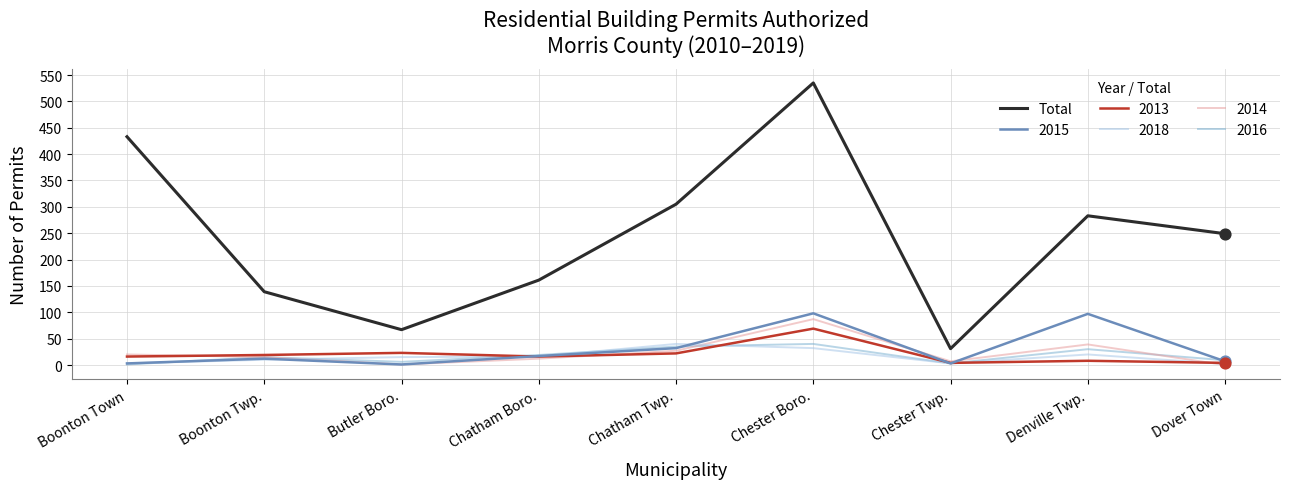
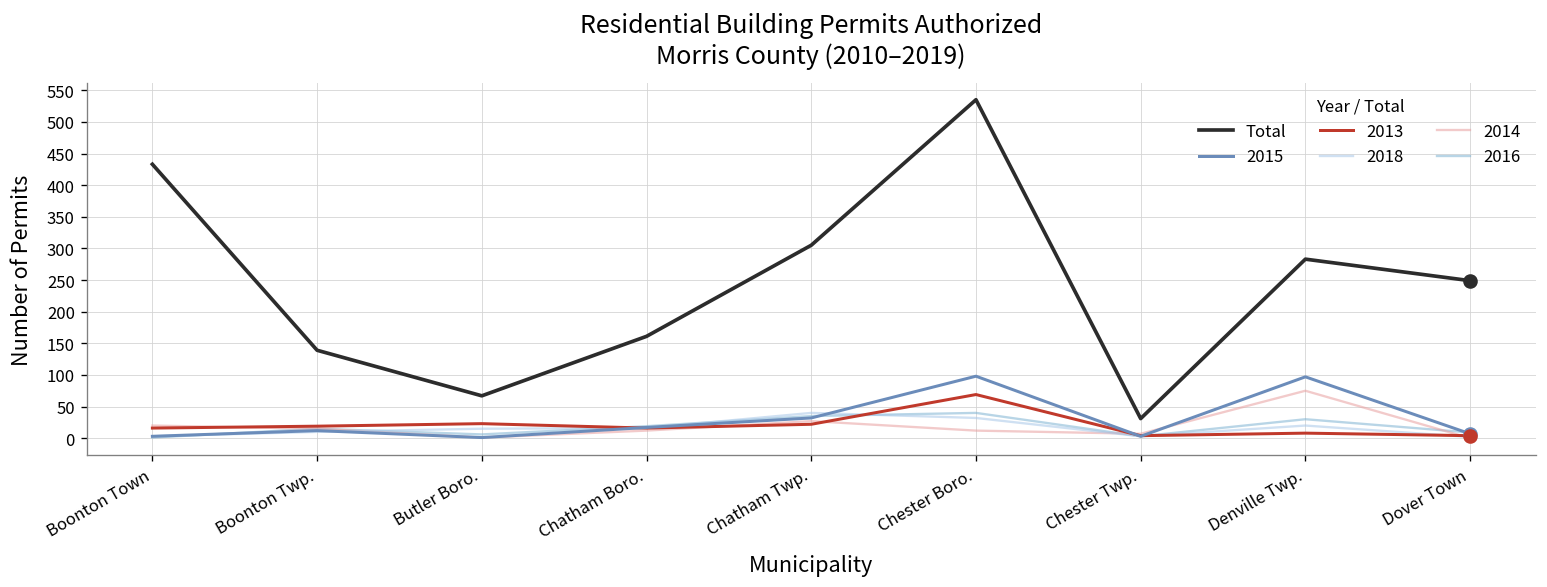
  {
    "2014": {
      "Chatham Twp.": 30,
-     "Chester Boro.": 90,
-     "Denville Twp.": 40
+     "Chester Boro.": 10,
+     "Denville Twp.": 80
    }
  }
